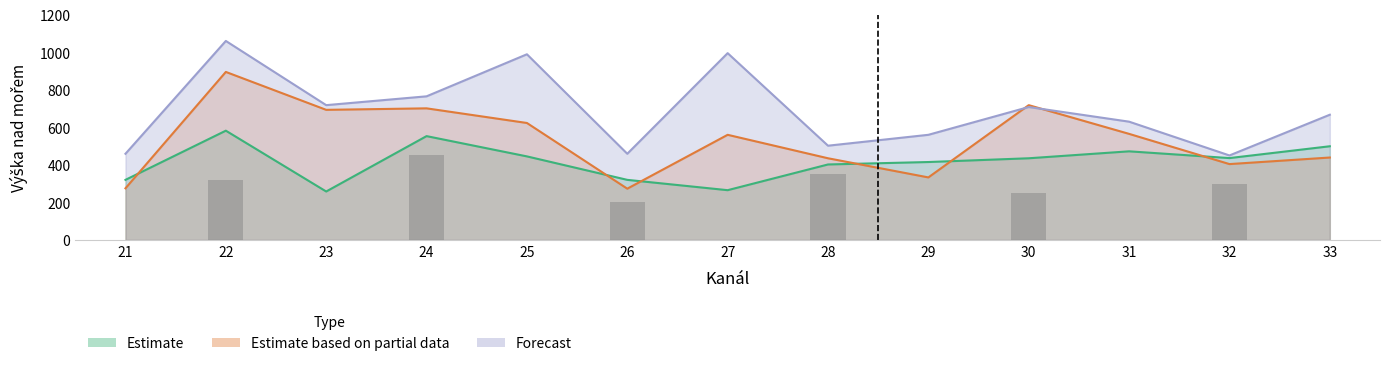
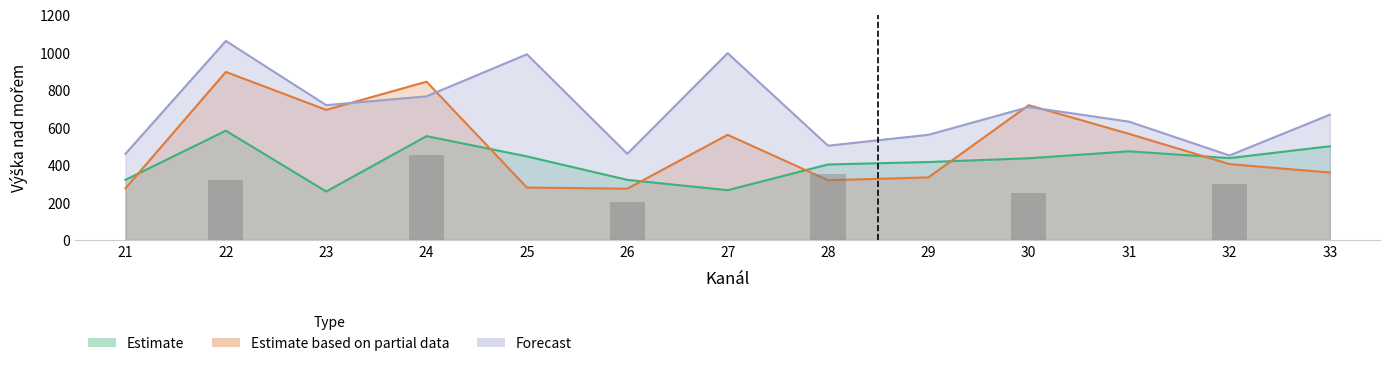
  {
    "Estimate based on partial data": {
      "21": 280,
      "22": 900,
      "23": 690,
-     "24": 700,
-     "25": 620,
+     "24": 840,
+     "25": 280,
      "26": 270,
      "27": 560,
-     "28": 440,
+     "28": 320,
      "29": 330,
      "31": 570,
      "32": 400,
-     "33": 440
+     "33": 360
    }
  }
